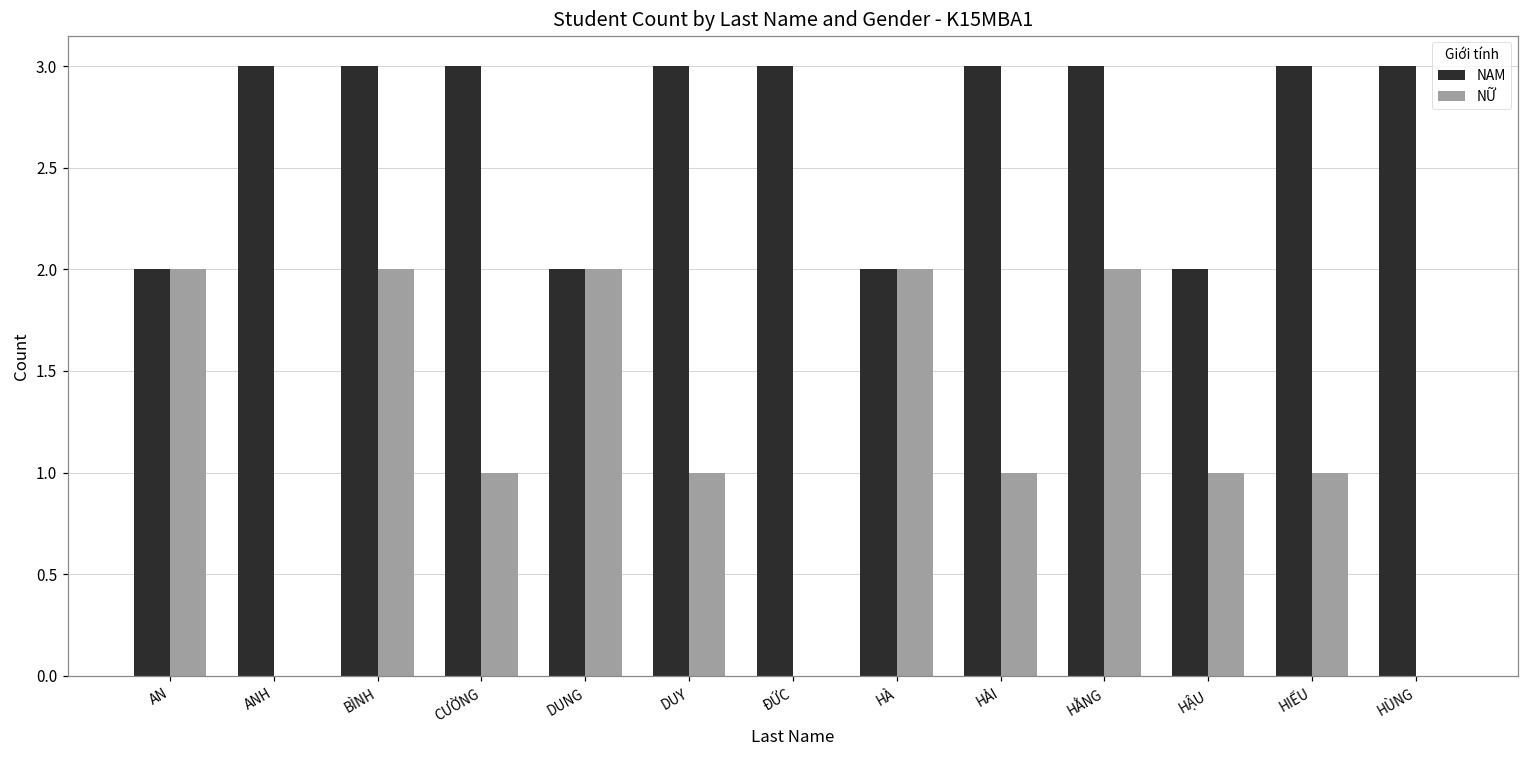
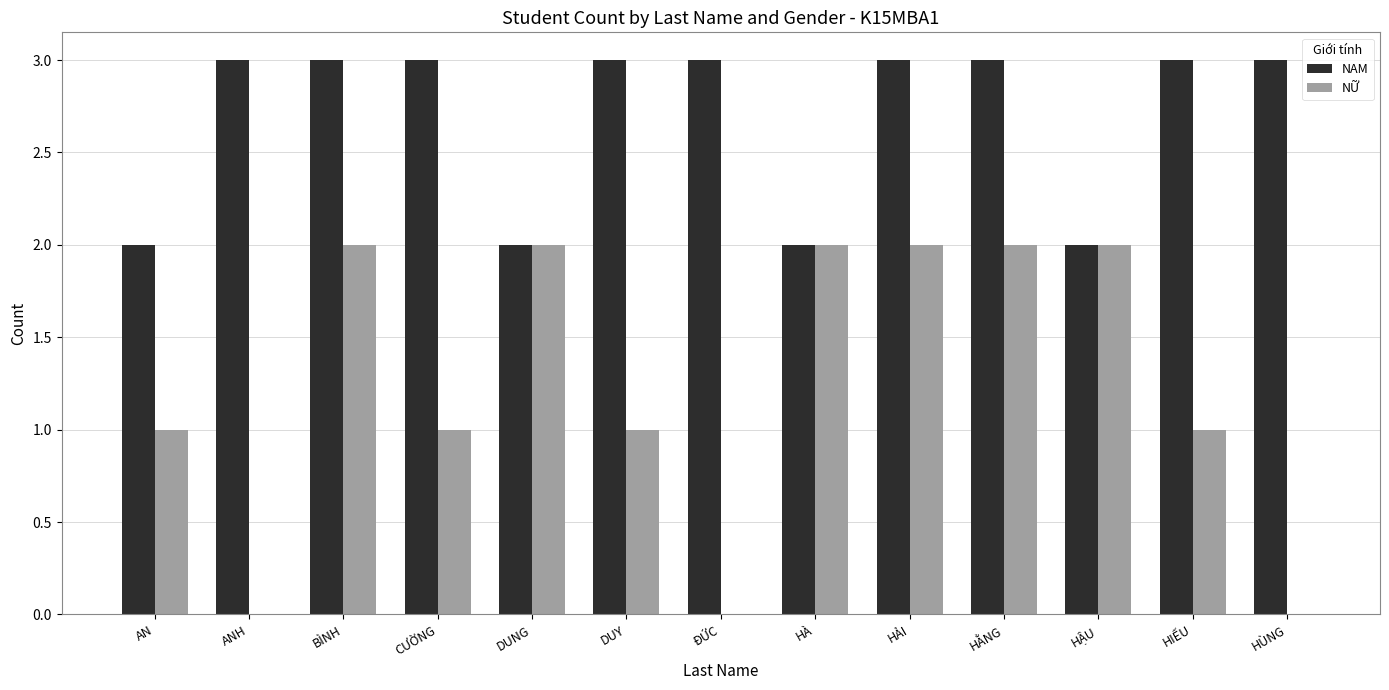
  {
    "NAM": {
      "AN": 2,
      "ANH": 3,
      "BÌNH": 3,
      "CƯỜNG": 3,
      "DUNG": 2,
      "DUY": 3,
      "ĐỨC": 3,
      "HÀ": 2,
      "HẢI": 3,
      "HẰNG": 3,
      "HẬU": 2,
      "HIẾU": 3,
      "HÙNG": 3
    },
    "NỮ": {
-     "AN": 2,
+     "AN": 1,
      "ANH": 0,
      "BÌNH": 2,
      "CƯỜNG": 1,
      "DUNG": 2,
      "DUY": 1,
      "ĐỨC": 0,
      "HÀ": 2,
-     "HẢI": 1,
+     "HẢI": 2,
      "HẰNG": 2,
-     "HẬU": 1,
+     "HẬU": 2,
      "HIẾU": 1,
      "HÙNG": 0
    }
  }
